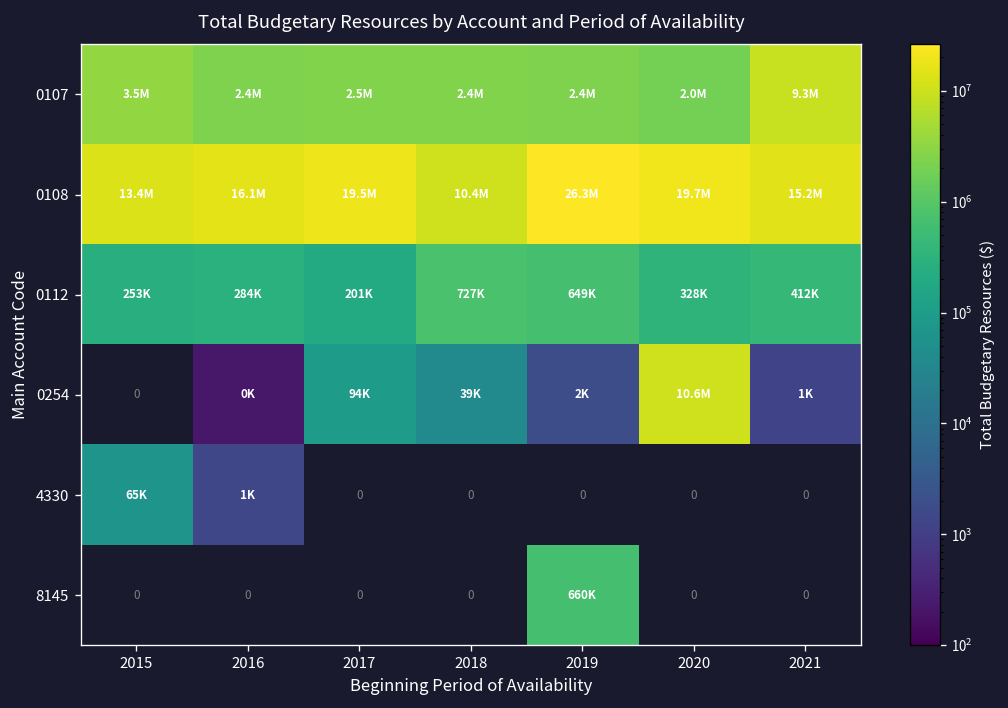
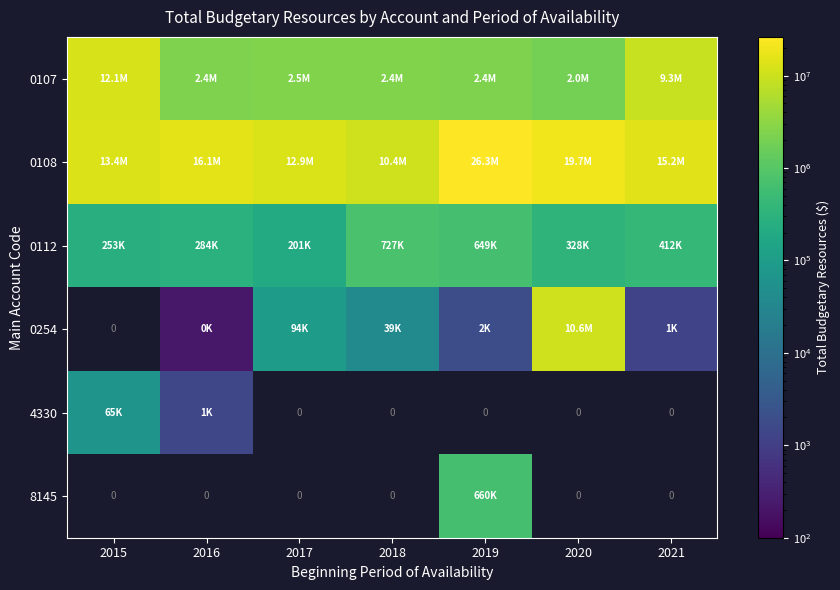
  {
    "0107": {
-     "2015": "3.5M",
+     "2015": "12.1M",
      "2016": "2.4M",
      "2017": "2.5M",
      "2018": "2.4M",
      "2019": "2.4M",
      "2020": "2.0M",
      "2021": "9.3M"
    },
    "0108": {
      "2015": "13.4M",
      "2016": "16.1M",
-     "2017": "19.5M",
+     "2017": "12.9M",
      "2018": "10.4M",
      "2019": "26.3M",
      "2020": "19.7M",
      "2021": "15.2M"
    },
    "0112": {
      "2015": "253K",
      "2016": "284K",
      "2017": "201K",
      "2018": "727K",
      "2019": "649K",
      "2020": "328K",
      "2021": "412K"
    },
    "0254": {
      "2016": "0K",
      "2017": "94K",
      "2018": "39K",
      "2019": "2K",
      "2020": "10.6M",
      "2021": "1K"
    },
    "4330": {
      "2015": "65K",
      "2016": "1K"
    },
    "8145": {
      "2019": "660K"
    }
  }
